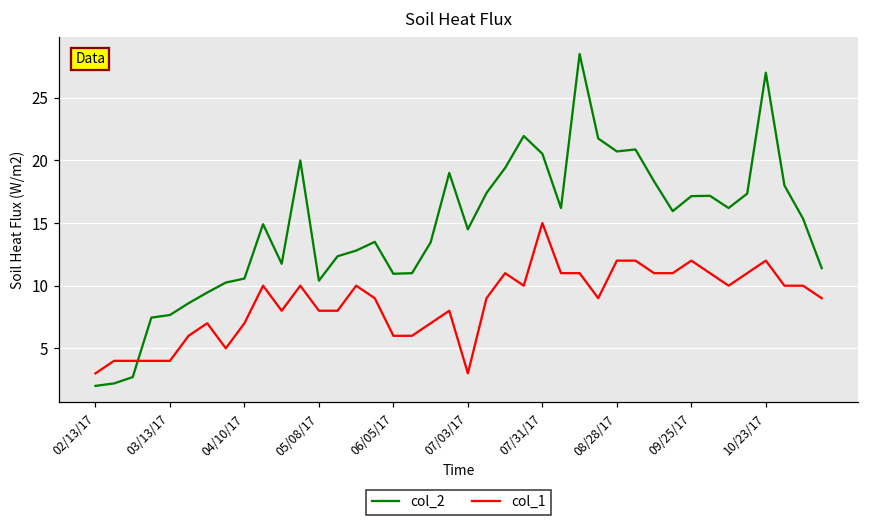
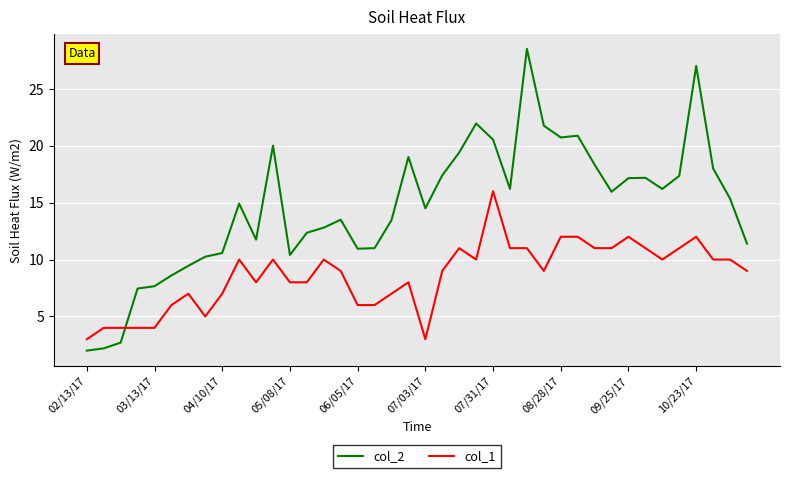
  {
    "col_2": {
      "02/13/17": 2,
      "03/13/17": 7.7,
      "04/10/17": 10.6,
      "05/08/17": 10.4,
      "06/05/17": 11,
      "07/03/17": 14.5,
      "07/31/17": 20.5,
      "08/28/17": 20.7,
      "09/25/17": 17,
      "10/23/17": 27
    },
    "col_1": {
      "02/13/17": 3,
      "03/13/17": 4,
      "04/10/17": 7,
      "05/08/17": 8,
      "06/05/17": 6,
      "07/03/17": 3,
-     "07/31/17": 15,
+     "07/31/17": 16,
      "08/28/17": 12,
      "09/25/17": 12,
      "10/23/17": 12
    }
  }
